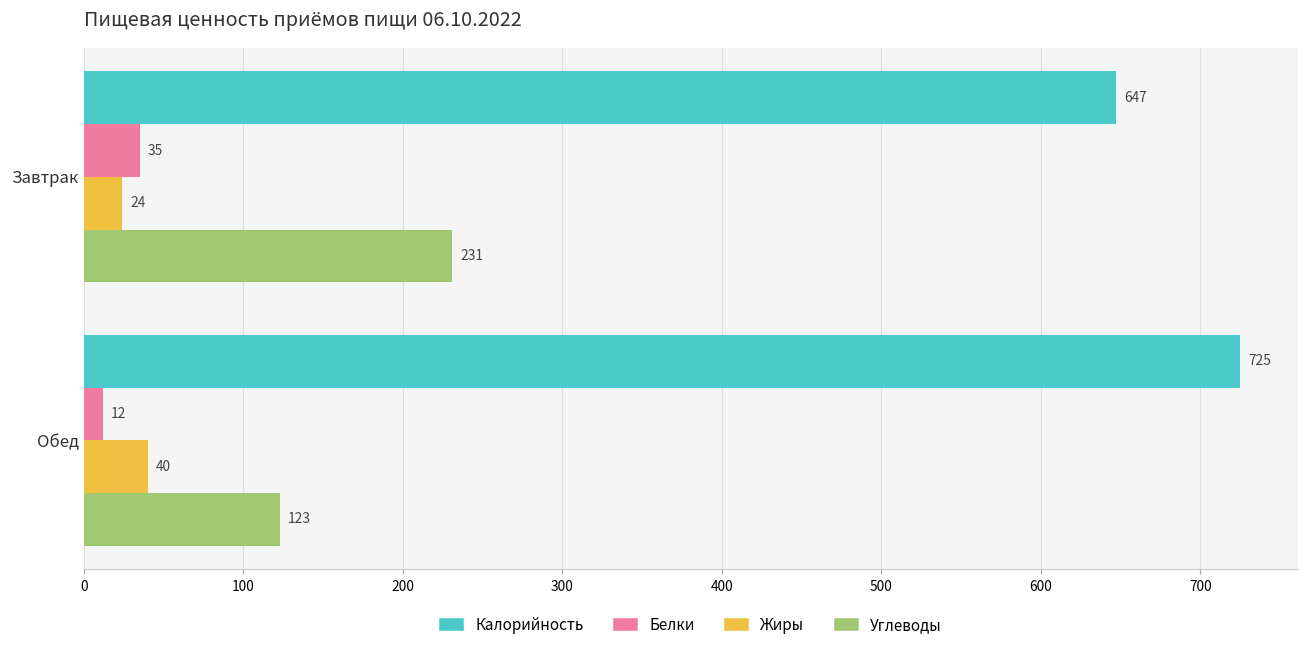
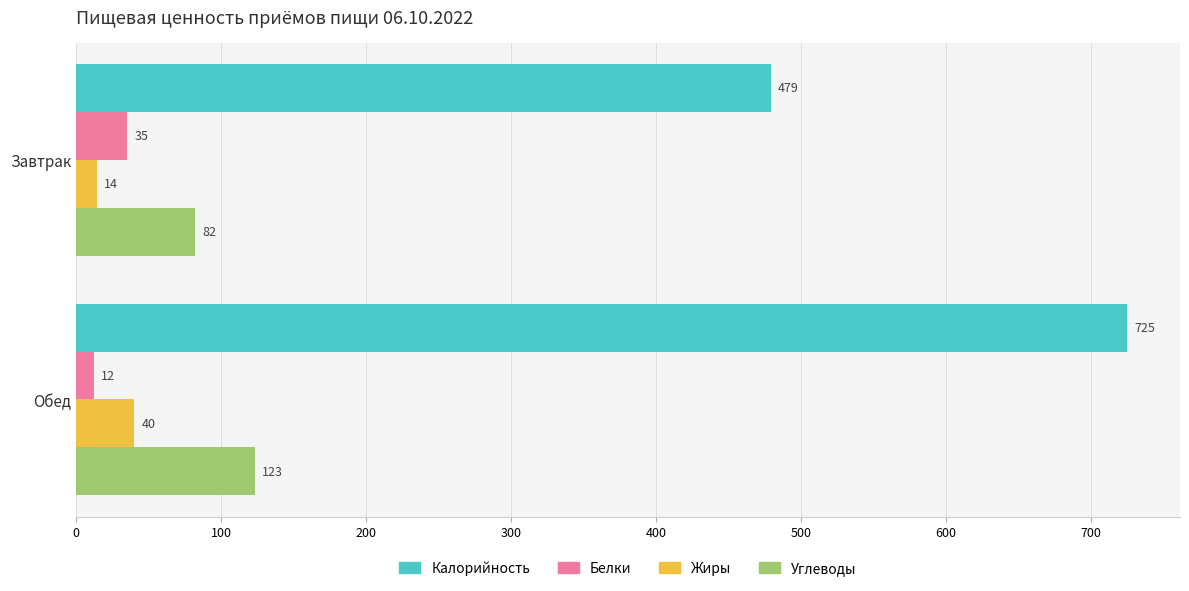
  {
    "Калорийность": {
-     "Завтрак": 647,
+     "Завтрак": 479,
      "Обед": 725
    },
    "Белки": {
      "Завтрак": 35,
      "Обед": 12
    },
    "Жиры": {
-     "Завтрак": 24,
+     "Завтрак": 14,
      "Обед": 40
    },
    "Углеводы": {
-     "Завтрак": 231,
+     "Завтрак": 82,
      "Обед": 123
    }
  }
